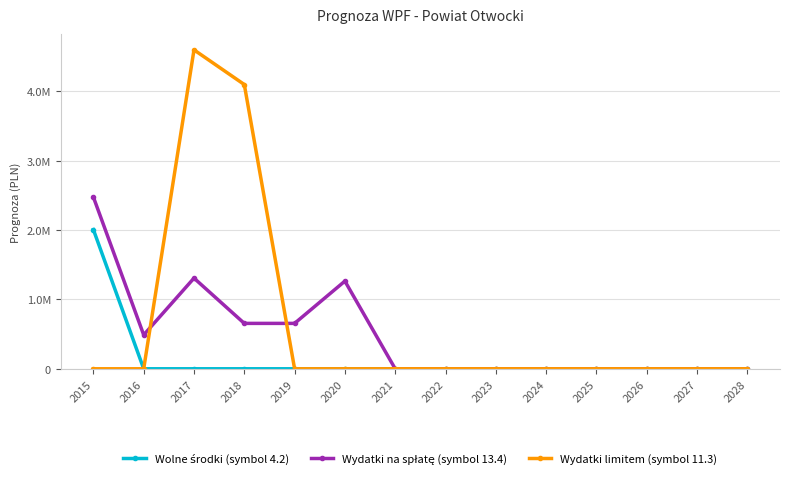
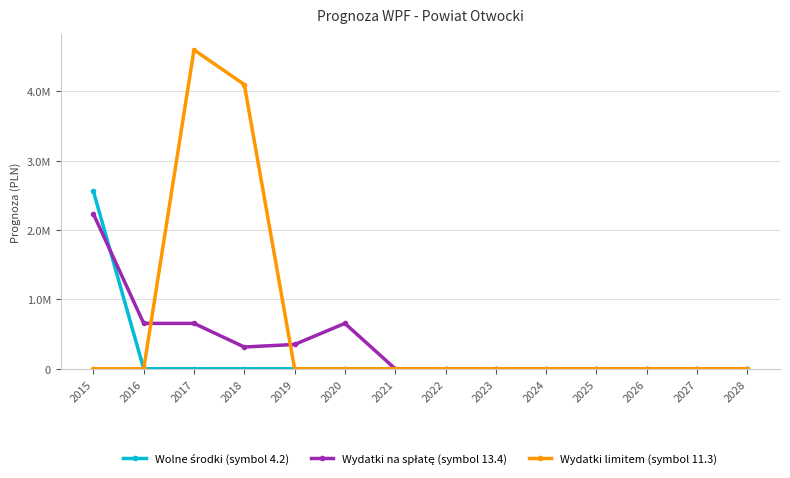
  {
    "Wolne środki (symbol 4.2)": {
-     "2015": 2000000,
+     "2015": 2600000,
      "2017": 0,
      "2018": 0
    },
    "Wydatki na spłatę (symbol 13.4)": {
-     "2015": 2500000,
-     "2016": 500000,
-     "2017": 1300000,
-     "2018": 700000,
-     "2019": 700000,
-     "2020": 1300000
+     "2015": 2200000,
+     "2016": 700000,
+     "2017": 700000,
+     "2018": 300000,
+     "2019": 400000,
+     "2020": 700000
    },
    "Wydatki limitem (symbol 11.3)": {
      "2015": 0,
      "2017": 4600000,
      "2018": 4100000
    }
  }
